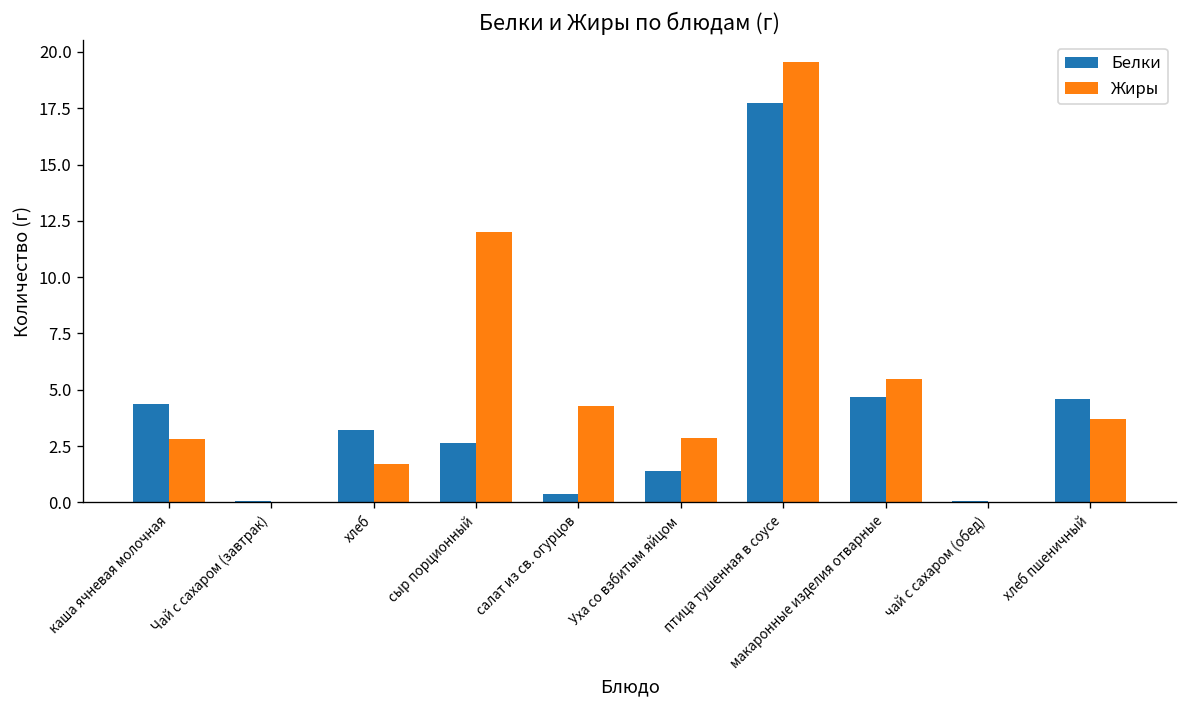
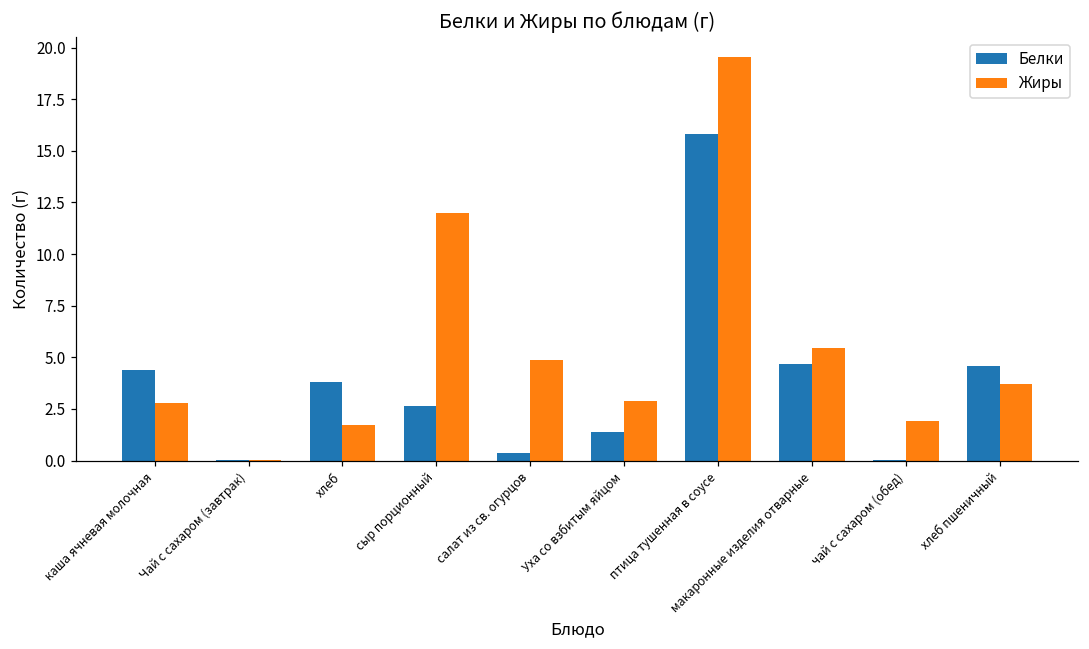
  {
    "Белки": {
      "каша ячневая молочная": 4.4,
-     "хлеб": 3.2,
+     "хлеб": 3.8,
      "сыр порционный": 2.6,
      "салат из св. огурцов": 0.4,
      "Уха со взбитым яйцом": 1.4,
-     "птица тушенная в соусе": 17.8,
+     "птица тушенная в соусе": 15.8,
      "макаронные изделия отварные": 4.7,
      "хлеб пшеничный": 4.6
    },
    "Жиры": {
      "каша ячневая молочная": 2.8,
      "хлеб": 1.7,
      "сыр порционный": 12.0,
-     "салат из св. огурцов": 4.3,
+     "салат из св. огурцов": 4.9,
      "Уха со взбитым яйцом": 2.9,
      "птица тушенная в соусе": 19.5,
      "макаронные изделия отварные": 5.5,
-     "чай с сахаром (обед)": 0.0,
+     "чай с сахаром (обед)": 1.9,
      "хлеб пшеничный": 3.7
    }
  }
